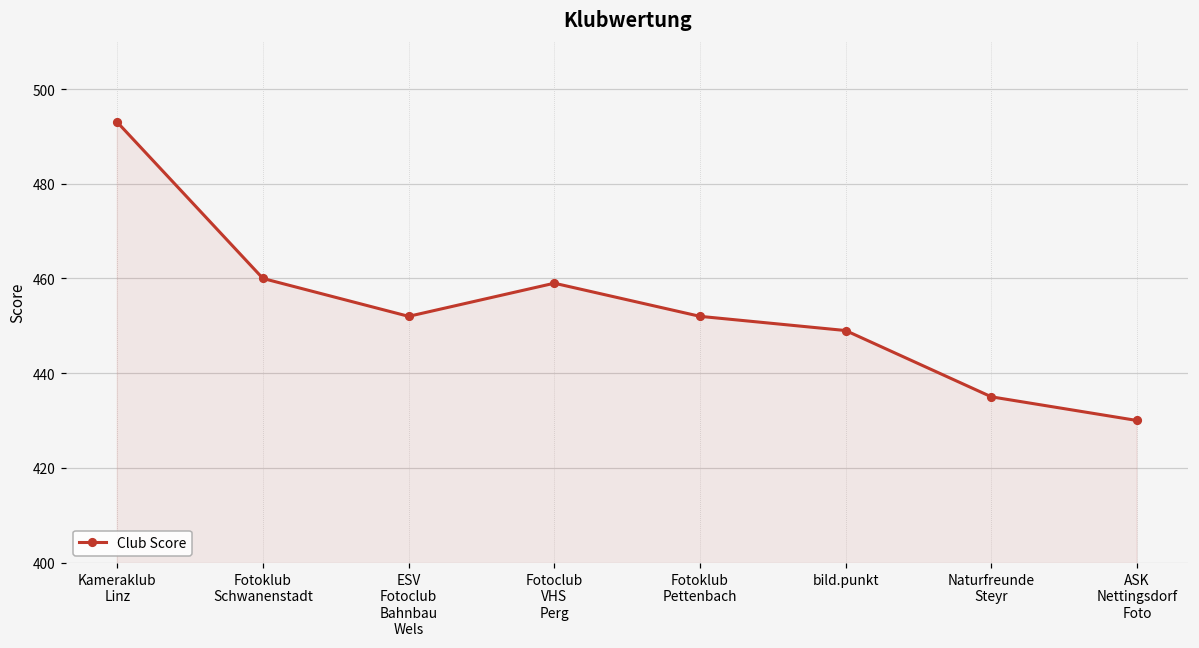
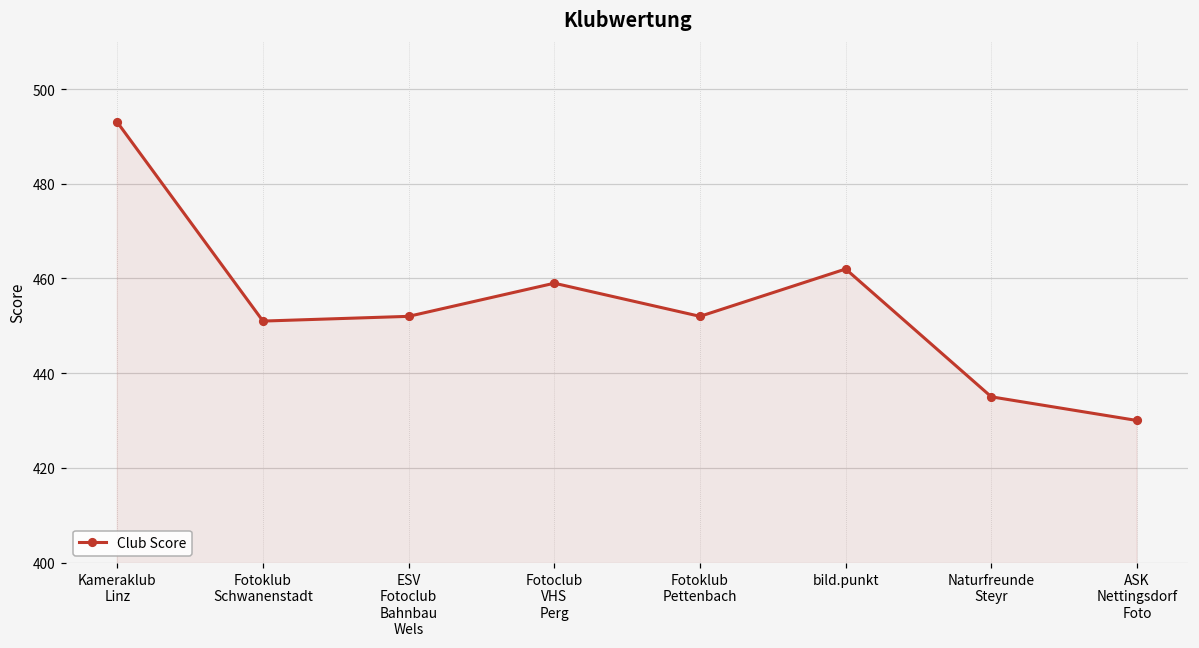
  {
    "Kameraklub Linz": 493,
-   "Fotoklub Schwanenstadt": 460,
+   "Fotoklub Schwanenstadt": 451,
    "ESV Fotoclub Bahnbau Wels": 452,
    "Fotoclub VHS Perg": 459,
    "Fotoklub Pettenbach": 452,
-   "bild.punkt": 449,
+   "bild.punkt": 462,
    "Naturfreunde Steyr": 435,
    "ASK Nettingsdorf Foto": 430
  }
